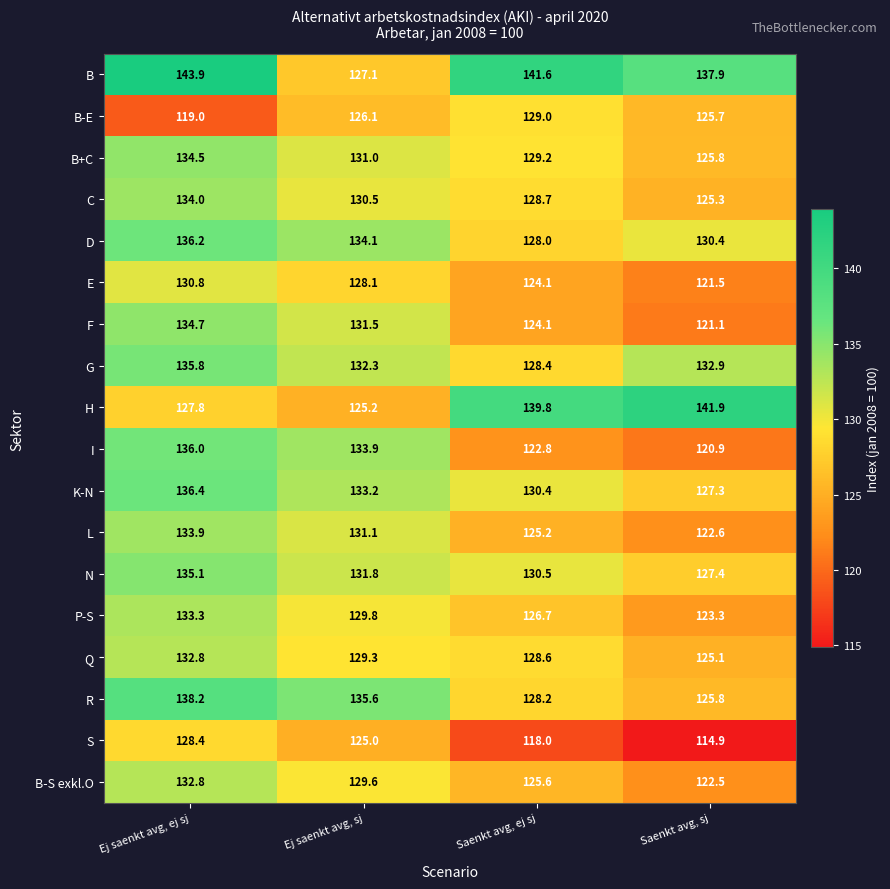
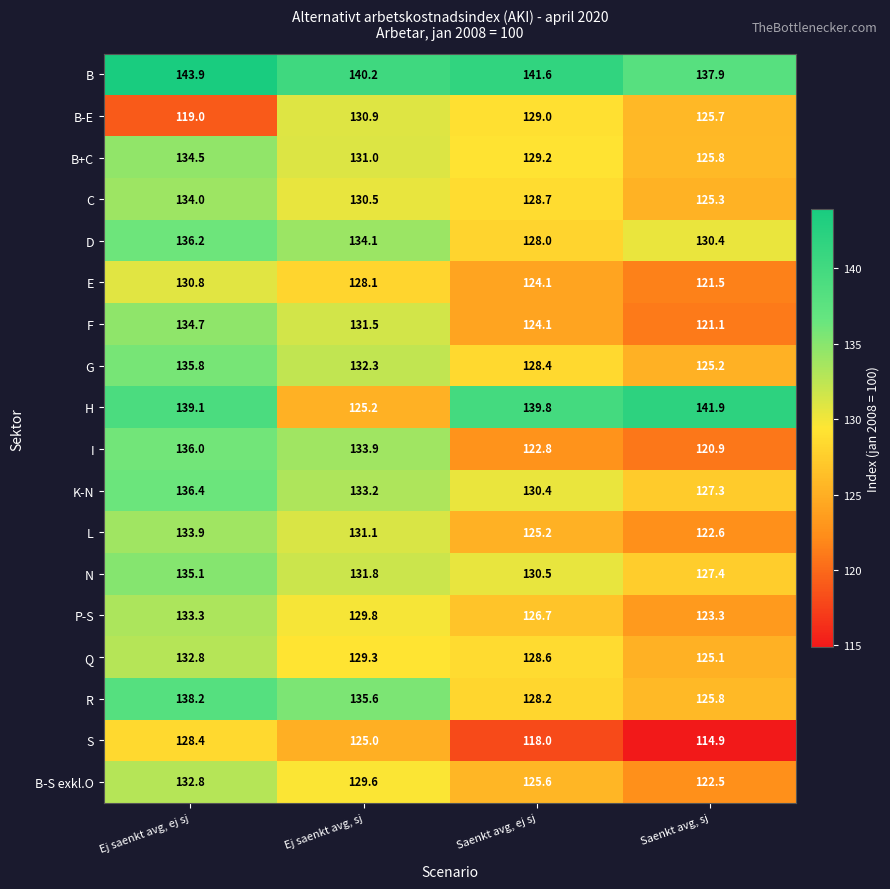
  {
    "B": {
      "Ej saenkt avg, ej sj": 143.9,
-     "Ej saenkt avg, sj": 127.1,
+     "Ej saenkt avg, sj": 140.2,
      "Saenkt avg, ej sj": 141.6,
      "Saenkt avg, sj": 137.9
    },
    "B-E": {
      "Ej saenkt avg, ej sj": 119.0,
-     "Ej saenkt avg, sj": 126.1,
+     "Ej saenkt avg, sj": 130.9,
      "Saenkt avg, ej sj": 129.0,
      "Saenkt avg, sj": 125.7
    },
    "B+C": {
      "Ej saenkt avg, ej sj": 134.5,
      "Ej saenkt avg, sj": 131.0,
      "Saenkt avg, ej sj": 129.2,
      "Saenkt avg, sj": 125.8
    },
    "C": {
      "Ej saenkt avg, ej sj": 134.0,
      "Ej saenkt avg, sj": 130.5,
      "Saenkt avg, ej sj": 128.7,
      "Saenkt avg, sj": 125.3
    },
    "D": {
      "Ej saenkt avg, ej sj": 136.2,
      "Ej saenkt avg, sj": 134.1,
      "Saenkt avg, ej sj": 128.0,
      "Saenkt avg, sj": 130.4
    },
    "E": {
      "Ej saenkt avg, ej sj": 130.8,
      "Ej saenkt avg, sj": 128.1,
      "Saenkt avg, ej sj": 124.1,
      "Saenkt avg, sj": 121.5
    },
    "F": {
      "Ej saenkt avg, ej sj": 134.7,
      "Ej saenkt avg, sj": 131.5,
      "Saenkt avg, ej sj": 124.1,
      "Saenkt avg, sj": 121.1
    },
    "G": {
      "Ej saenkt avg, ej sj": 135.8,
      "Ej saenkt avg, sj": 132.3,
      "Saenkt avg, ej sj": 128.4,
-     "Saenkt avg, sj": 132.9
+     "Saenkt avg, sj": 125.2
    },
    "H": {
-     "Ej saenkt avg, ej sj": 127.8,
+     "Ej saenkt avg, ej sj": 139.1,
      "Ej saenkt avg, sj": 125.2,
      "Saenkt avg, ej sj": 139.8,
      "Saenkt avg, sj": 141.9
    },
    "I": {
      "Ej saenkt avg, ej sj": 136.0,
      "Ej saenkt avg, sj": 133.9,
      "Saenkt avg, ej sj": 122.8,
      "Saenkt avg, sj": 120.9
    },
    "K-N": {
      "Ej saenkt avg, ej sj": 136.4,
      "Ej saenkt avg, sj": 133.2,
      "Saenkt avg, ej sj": 130.4,
      "Saenkt avg, sj": 127.3
    },
    "L": {
      "Ej saenkt avg, ej sj": 133.9,
      "Ej saenkt avg, sj": 131.1,
      "Saenkt avg, ej sj": 125.2,
      "Saenkt avg, sj": 122.6
    },
    "N": {
      "Ej saenkt avg, ej sj": 135.1,
      "Ej saenkt avg, sj": 131.8,
      "Saenkt avg, ej sj": 130.5,
      "Saenkt avg, sj": 127.4
    },
    "P-S": {
      "Ej saenkt avg, ej sj": 133.3,
      "Ej saenkt avg, sj": 129.8,
      "Saenkt avg, ej sj": 126.7,
      "Saenkt avg, sj": 123.3
    },
    "Q": {
      "Ej saenkt avg, ej sj": 132.8,
      "Ej saenkt avg, sj": 129.3,
      "Saenkt avg, ej sj": 128.6,
      "Saenkt avg, sj": 125.1
    },
    "R": {
      "Ej saenkt avg, ej sj": 138.2,
      "Ej saenkt avg, sj": 135.6,
      "Saenkt avg, ej sj": 128.2,
      "Saenkt avg, sj": 125.8
    },
    "S": {
      "Ej saenkt avg, ej sj": 128.4,
      "Ej saenkt avg, sj": 125.0,
      "Saenkt avg, ej sj": 118.0,
      "Saenkt avg, sj": 114.9
    },
    "B-S exkl.O": {
      "Ej saenkt avg, ej sj": 132.8,
      "Ej saenkt avg, sj": 129.6,
      "Saenkt avg, ej sj": 125.6,
      "Saenkt avg, sj": 122.5
    }
  }
